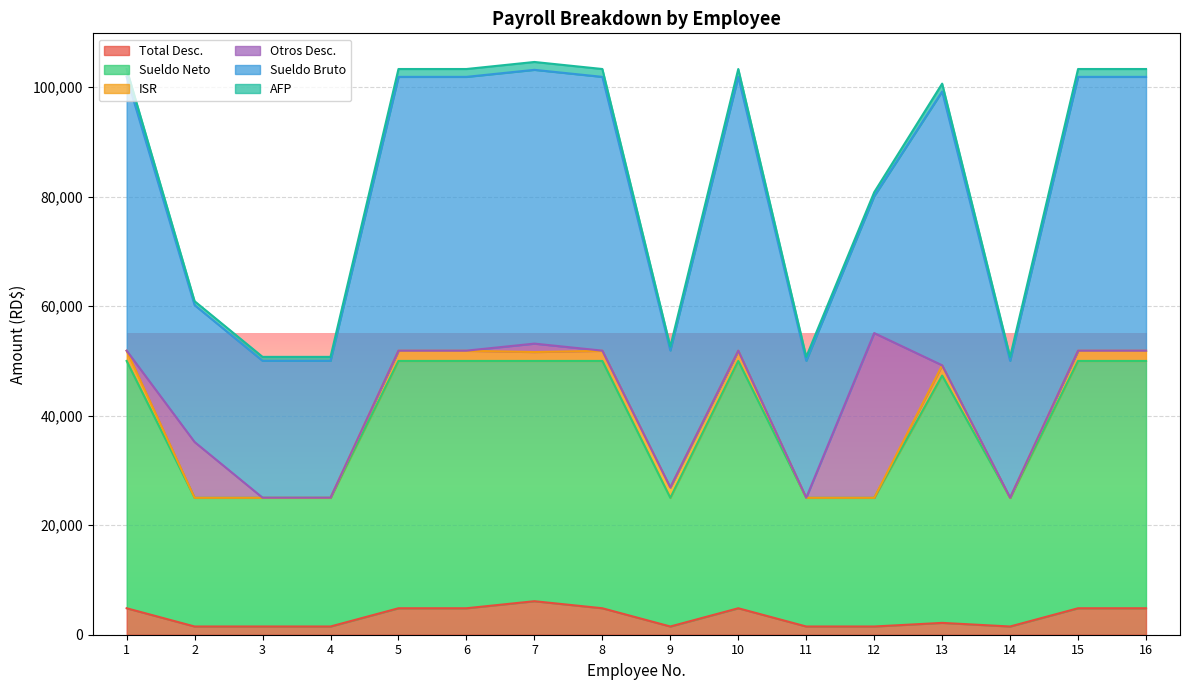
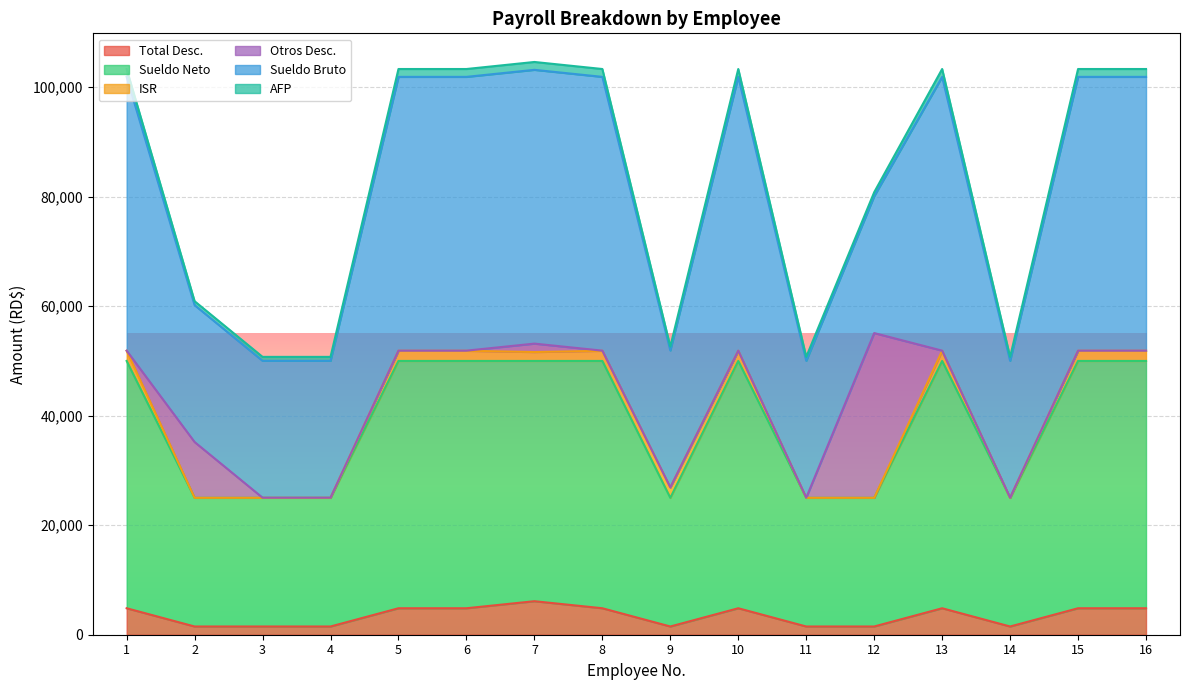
  {
    "Total Desc.": {
      "1": "5,000",
      "2": "2,000",
      "3": "2,000",
      "4": "2,000",
      "5": "5,000",
      "6": "5,000",
      "7": "6,000",
      "8": "5,000",
      "9": "2,000",
      "10": "5,000",
      "11": "2,000",
      "12": "2,000",
-     "13": "2,000",
+     "13": "5,000",
      "14": "2,000",
      "15": "5,000",
      "16": "5,000"
    },
    "ISR": {
      "7": "2,000"
    },
    "Otros Desc.": {
      "2": "10,000",
      "7": "2,000",
      "12": "30,000"
    },
    "Sueldo Bruto": {
      "2": "25,000",
      "3": "25,000",
      "4": "25,000",
      "5": "50,000",
      "6": "50,000",
      "7": "50,000",
      "8": "50,000",
      "9": "25,000",
      "10": "50,000",
      "11": "25,000",
      "12": "25,000",
      "13": "50,000",
      "14": "25,000",
      "15": "50,000",
      "16": "50,000"
    }
  }
